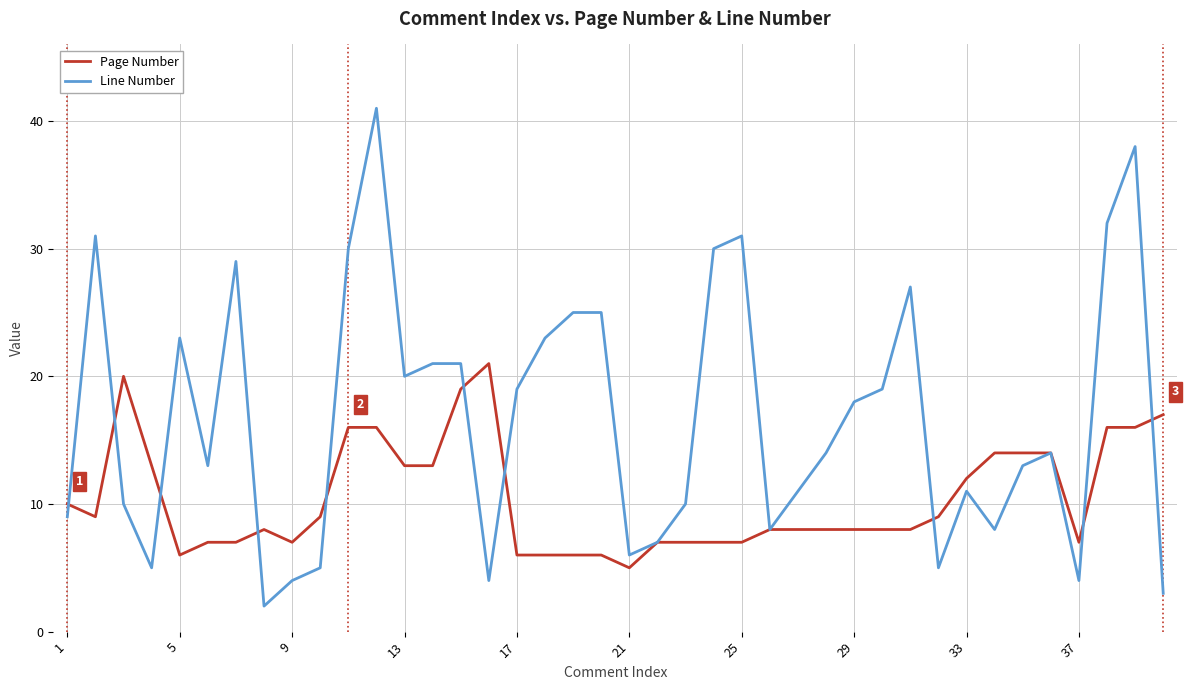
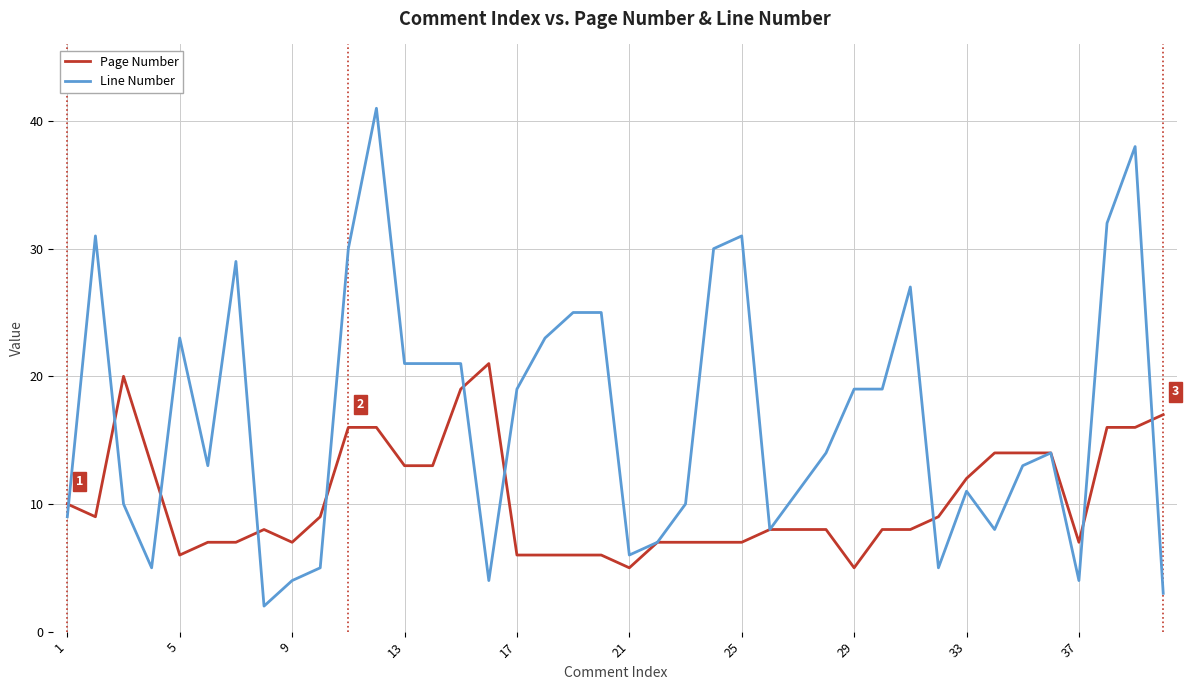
  {
    "Page Number": {
      "5": 6,
      "9": 7,
      "13": 13,
      "17": 6,
      "21": 5,
      "25": 7,
-     "29": 8,
+     "29": 5,
      "33": 12,
      "37": 7
    },
    "Line Number": {
      "1": 9,
      "5": 23,
      "9": 4,
-     "13": 20,
+     "13": 21,
      "17": 19,
      "21": 6,
      "25": 31,
-     "29": 18,
+     "29": 19,
      "33": 11,
      "37": 4
    }
  }
